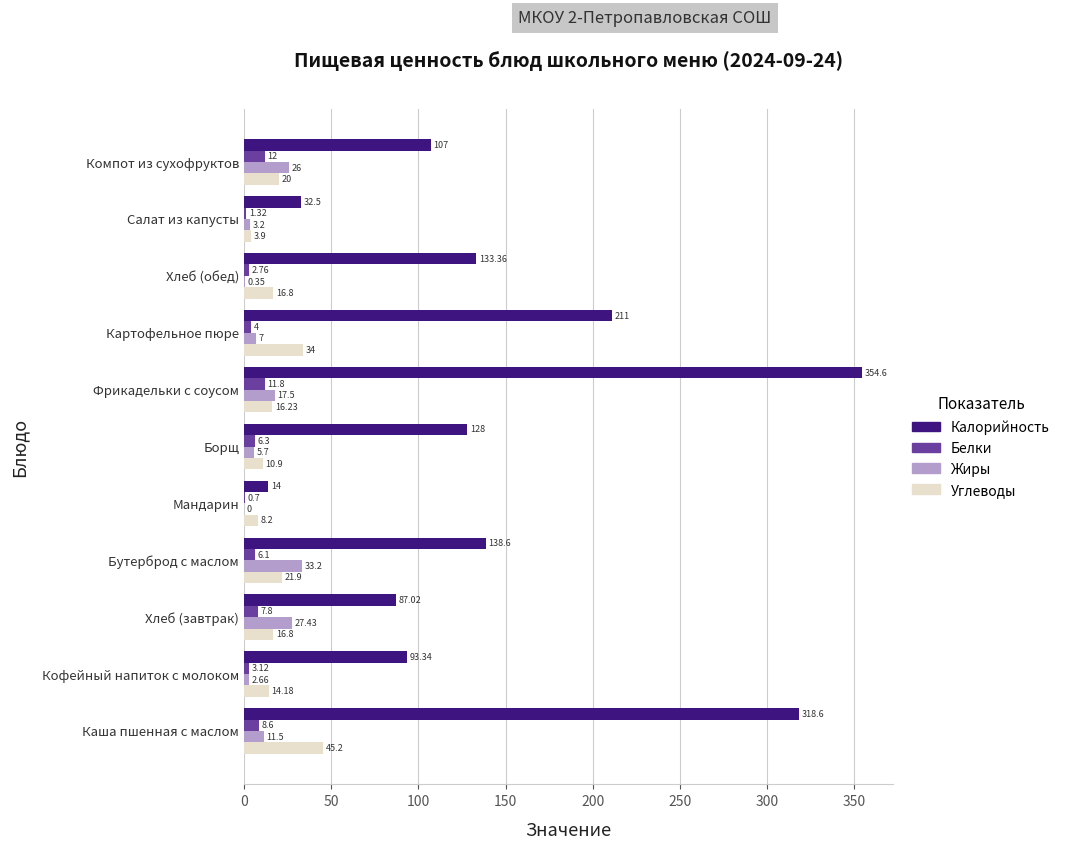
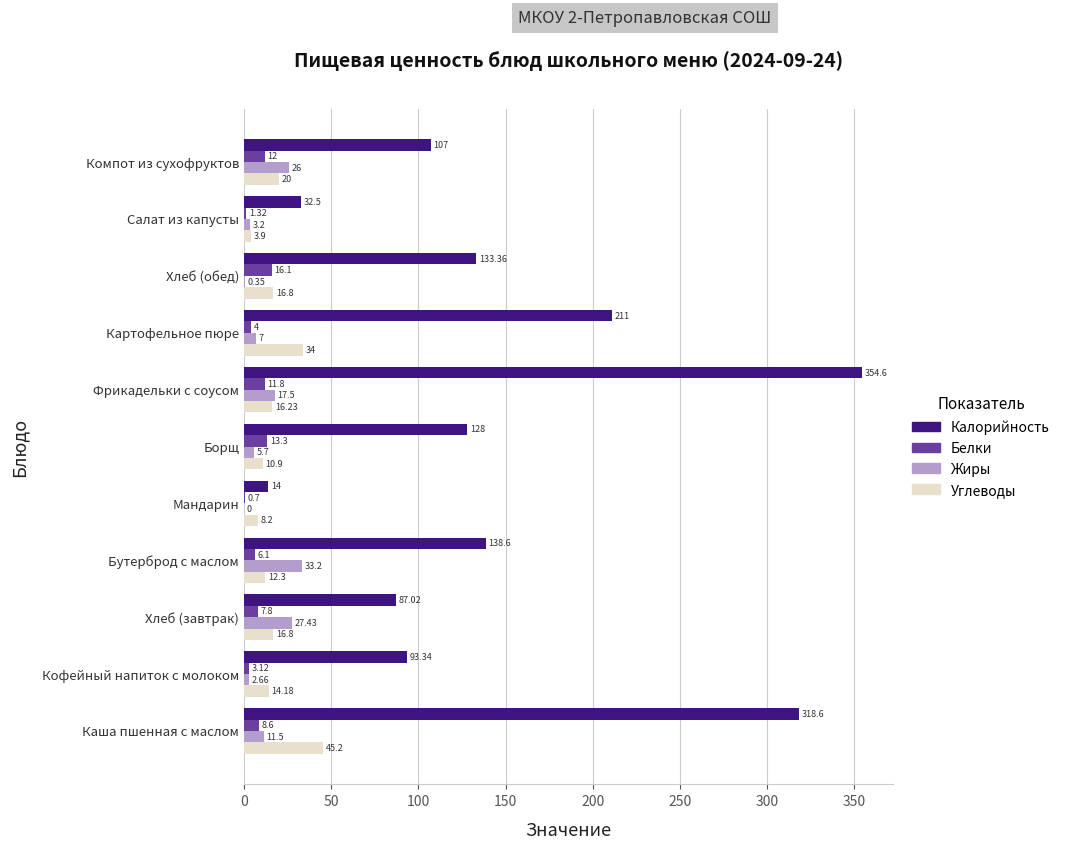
  {
    "Углеводы": {
      "Компот из сухофруктов": 20,
      "Салат из капусты": 3.9,
      "Хлеб (обед)": 16.8,
      "Картофельное пюре": 34,
      "Фрикадельки с соусом": 16.23,
      "Борщ": 10.9,
      "Мандарин": 8.2,
-     "Бутерброд с маслом": 21.9,
+     "Бутерброд с маслом": 12.3,
      "Хлеб (завтрак)": 16.8,
      "Кофейный напиток с молоком": 14.18,
      "Каша пшенная с маслом": 45.2
    },
    "Жиры": {
      "Компот из сухофруктов": 26,
      "Салат из капусты": 3.2,
      "Хлеб (обед)": 0.35,
      "Картофельное пюре": 7,
      "Фрикадельки с соусом": 17.5,
      "Борщ": 5.7,
      "Мандарин": 0,
      "Бутерброд с маслом": 33.2,
      "Хлеб (завтрак)": 27.43,
      "Кофейный напиток с молоком": 2.66,
      "Каша пшенная с маслом": 11.5
    },
    "Белки": {
      "Компот из сухофруктов": 12,
      "Салат из капусты": 1.32,
-     "Хлеб (обед)": 2.76,
+     "Хлеб (обед)": 16.1,
      "Картофельное пюре": 4,
      "Фрикадельки с соусом": 11.8,
-     "Борщ": 6.3,
+     "Борщ": 13.3,
      "Мандарин": 0.7,
      "Бутерброд с маслом": 6.1,
      "Хлеб (завтрак)": 7.8,
      "Кофейный напиток с молоком": 3.12,
      "Каша пшенная с маслом": 8.6
    },
    "Калорийность": {
      "Компот из сухофруктов": 107,
      "Салат из капусты": 32.5,
      "Хлеб (обед)": 133.36,
      "Картофельное пюре": 211,
      "Фрикадельки с соусом": 354.6,
      "Борщ": 128,
      "Мандарин": 14,
      "Бутерброд с маслом": 138.6,
      "Хлеб (завтрак)": 87.02,
      "Кофейный напиток с молоком": 93.34,
      "Каша пшенная с маслом": 318.6
    }
  }
